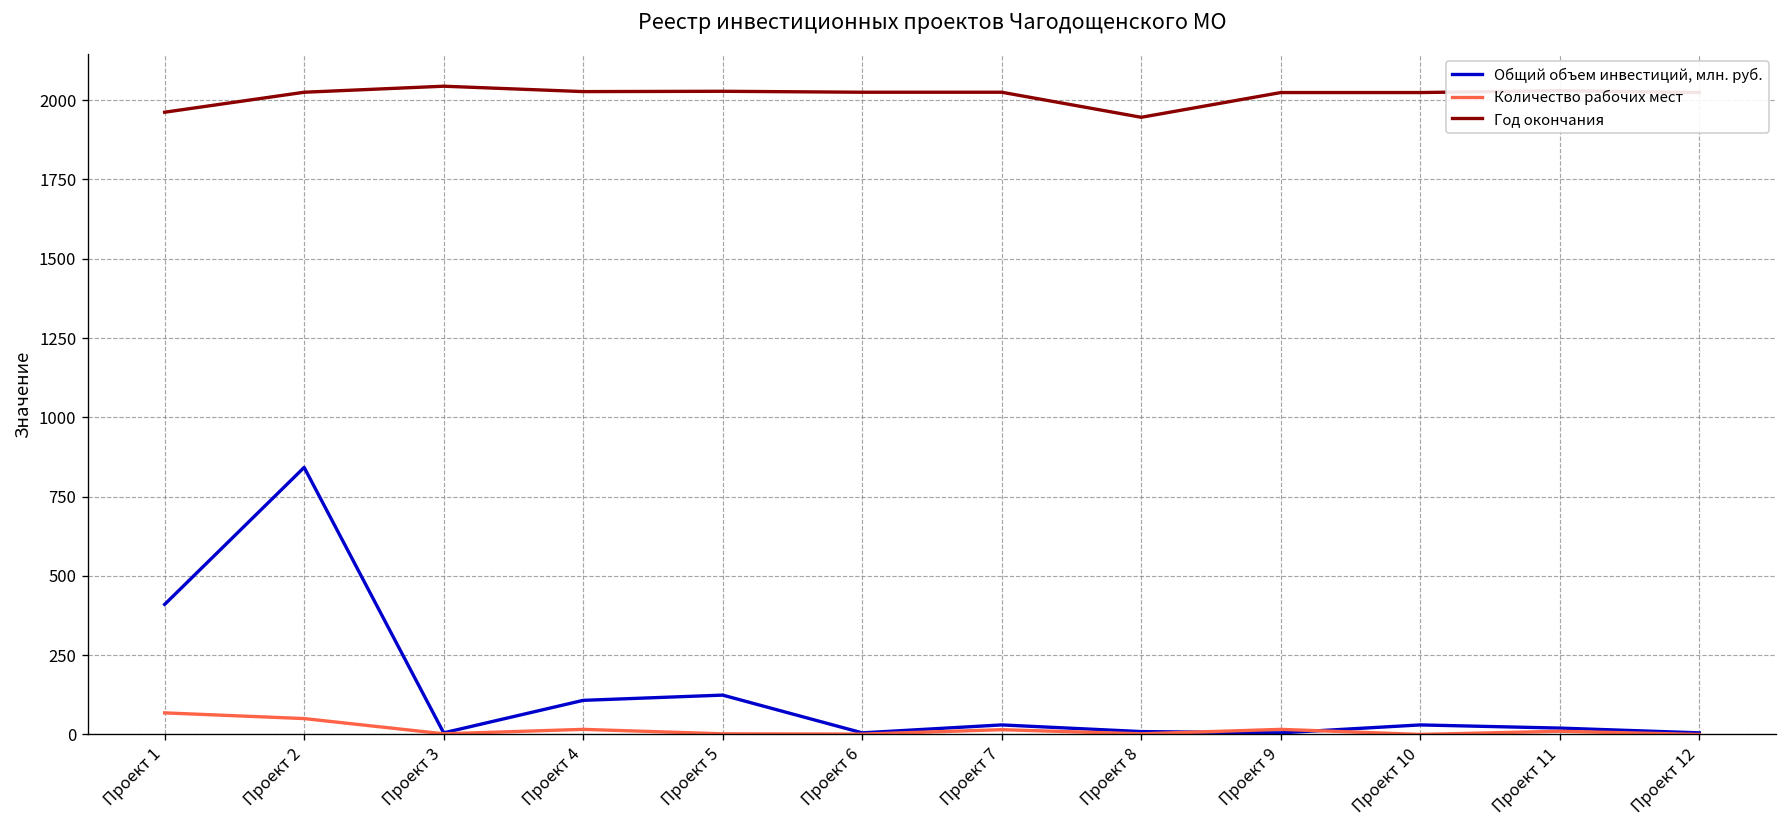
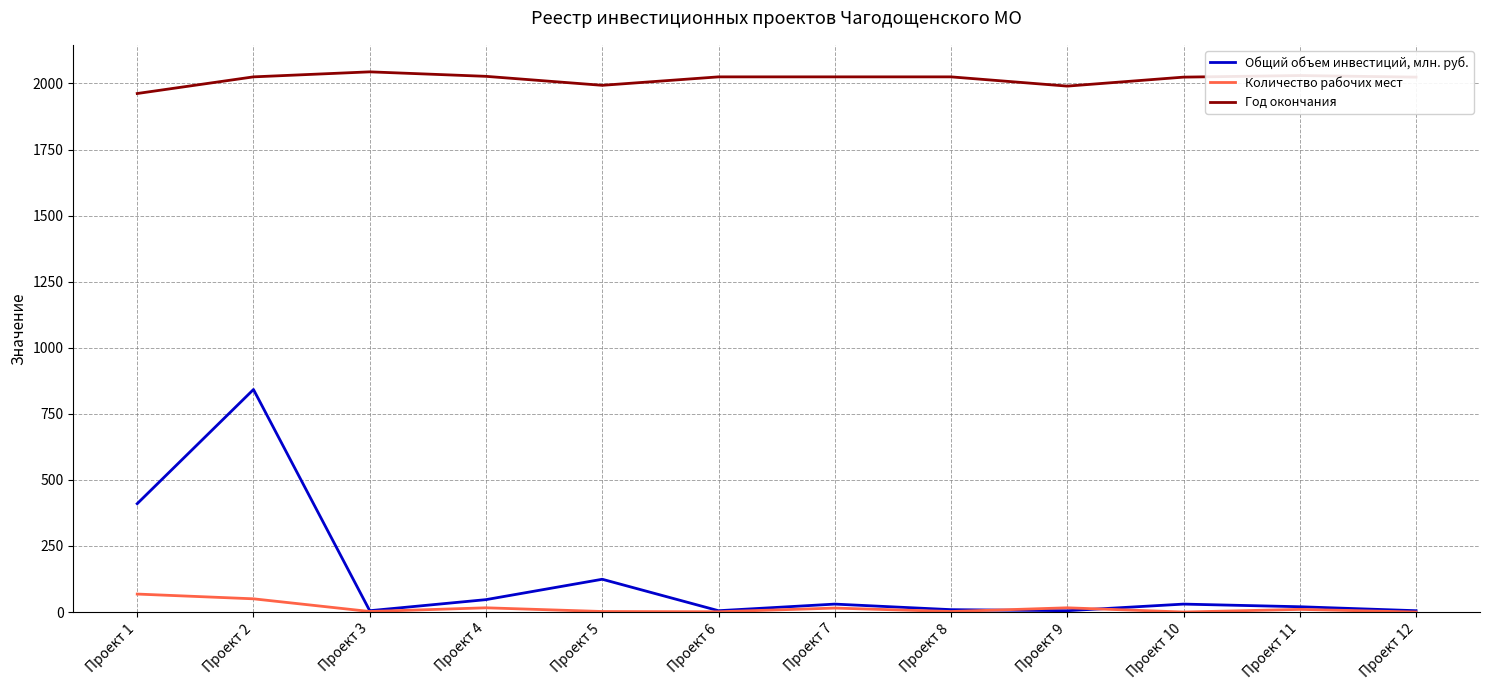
  {
    "Общий объем инвестиций, млн. руб.": {
      "Проект 1": 410,
      "Проект 2": 840,
-     "Проект 4": 110,
+     "Проект 4": 50,
      "Проект 5": 120,
      "Проект 7": 30,
      "Проект 9": 10,
      "Проект 10": 30,
      "Проект 11": 20
    },
    "Количество рабочих мест": {
      "Проект 1": 70,
      "Проект 2": 50,
      "Проект 4": 20,
      "Проект 5": 0,
      "Проект 7": 20,
      "Проект 9": 20,
      "Проект 10": 0,
      "Проект 11": 10
    },
    "Год окончания": {
      "Проект 1": 1960,
      "Проект 2": 2030,
      "Проект 3": 2040,
      "Проект 4": 2030,
-     "Проект 5": 2030,
+     "Проект 5": 1990,
      "Проект 6": 2030,
      "Проект 7": 2030,
-     "Проект 8": 1950,
-     "Проект 9": 2020,
+     "Проект 8": 2030,
+     "Проект 9": 1990,
      "Проект 10": 2020
    }
  }
